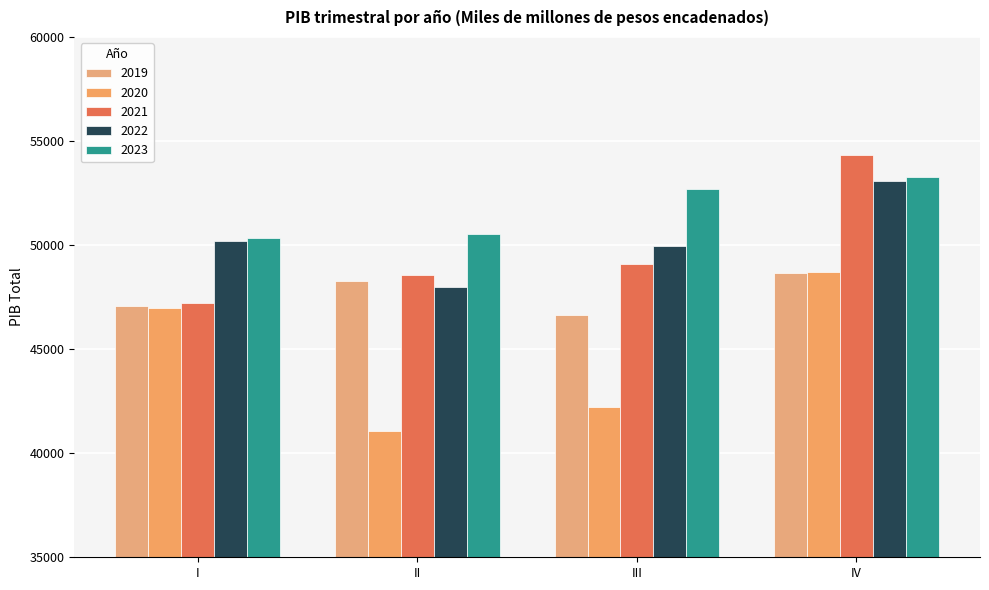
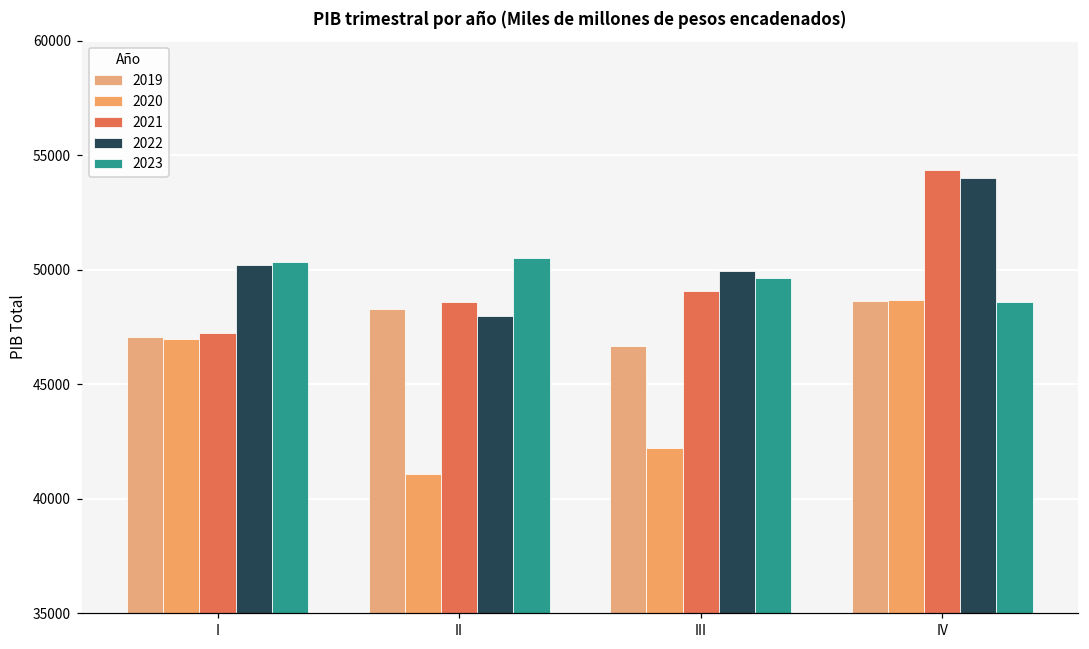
  {
    "2022": {
      "I": 50200,
      "II": 48000,
      "III": 50000,
-     "IV": 53100
+     "IV": 54000
    },
    "2023": {
      "I": 50300,
      "II": 50500,
-     "III": 52700,
-     "IV": 53300
+     "III": 49600,
+     "IV": 48600
    }
  }
